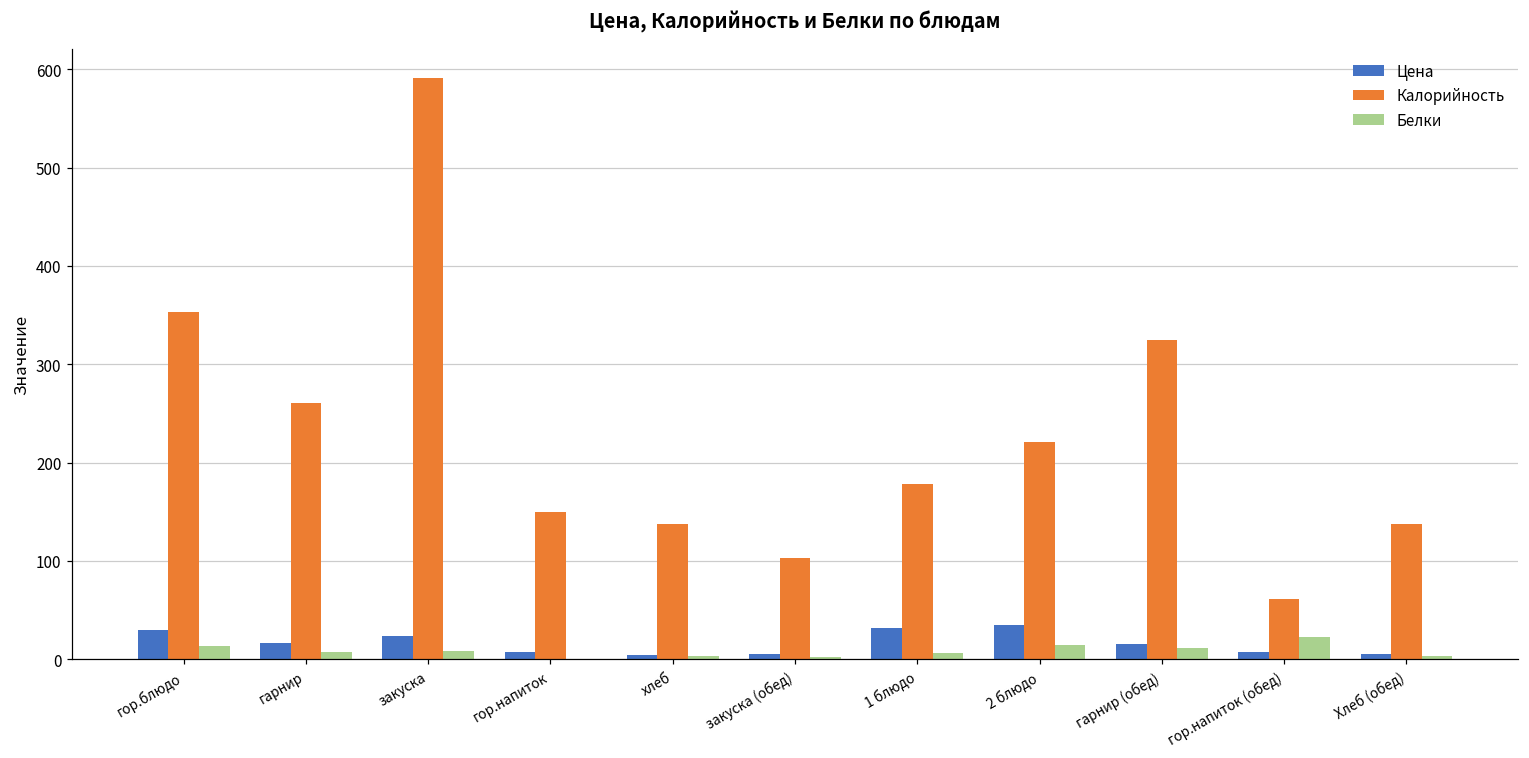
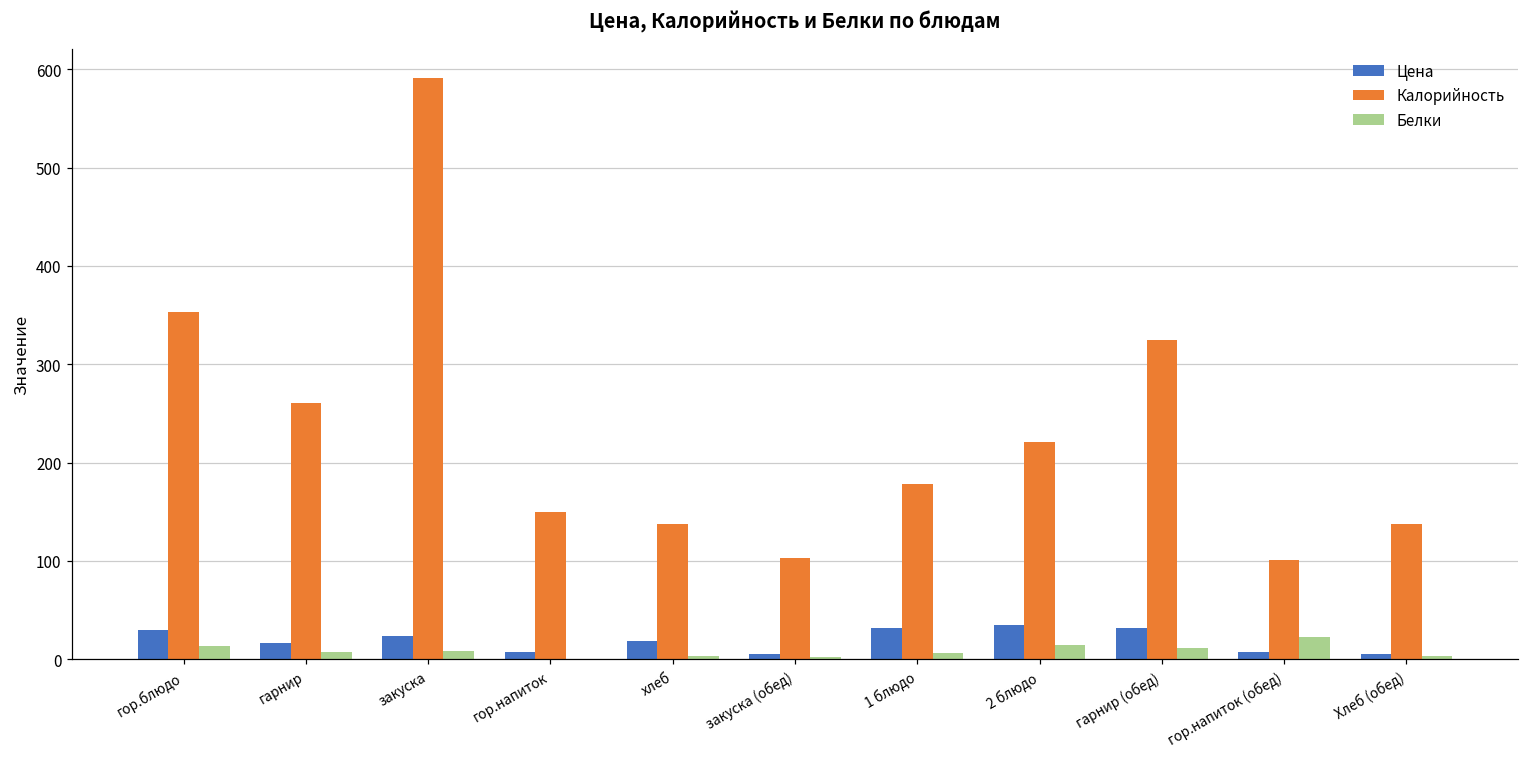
  {
    "Цена": {
      "гор.блюдо": 30,
      "гарнир": 20,
      "закуска": 20,
      "гор.напиток": 10,
-     "хлеб": 0,
+     "хлеб": 20,
      "закуска (обед)": 10,
      "1 блюдо": 30,
      "2 блюдо": 40,
-     "гарнир (обед)": 20,
+     "гарнир (обед)": 30,
      "гор.напиток (обед)": 10,
      "Хлеб (обед)": 10
    },
    "Калорийность": {
      "гор.блюдо": 350,
      "гарнир": 260,
      "закуска": 590,
      "гор.напиток": 150,
      "хлеб": 140,
      "закуска (обед)": 100,
      "1 блюдо": 180,
      "2 блюдо": 220,
      "гарнир (обед)": 330,
-     "гор.напиток (обед)": 60,
+     "гор.напиток (обед)": 100,
      "Хлеб (обед)": 140
    },
    "Белки": {
      "гор.блюдо": 10,
      "гарнир": 10,
      "закуска": 10,
      "хлеб": 0,
      "1 блюдо": 10,
      "2 блюдо": 10,
      "гарнир (обед)": 10,
      "гор.напиток (обед)": 20,
      "Хлеб (обед)": 0
    }
  }
